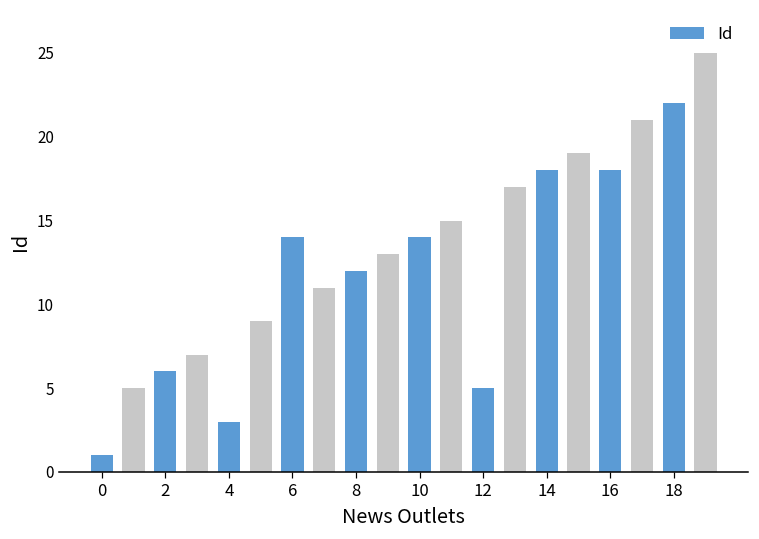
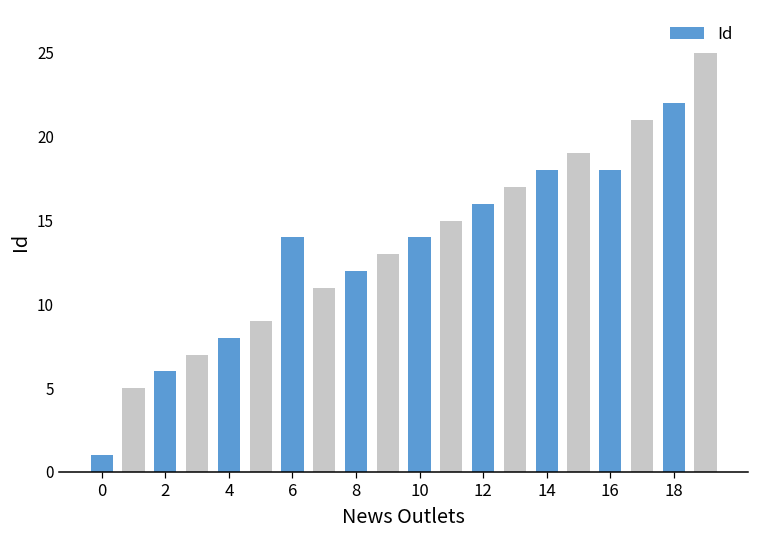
  {
    "0": 1,
    "2": 6,
-   "4": 3,
+   "4": 8,
    "6": 14,
    "8": 12,
    "10": 14,
-   "12": 5,
+   "12": 16,
    "14": 18,
    "16": 18,
    "18": 22
  }
